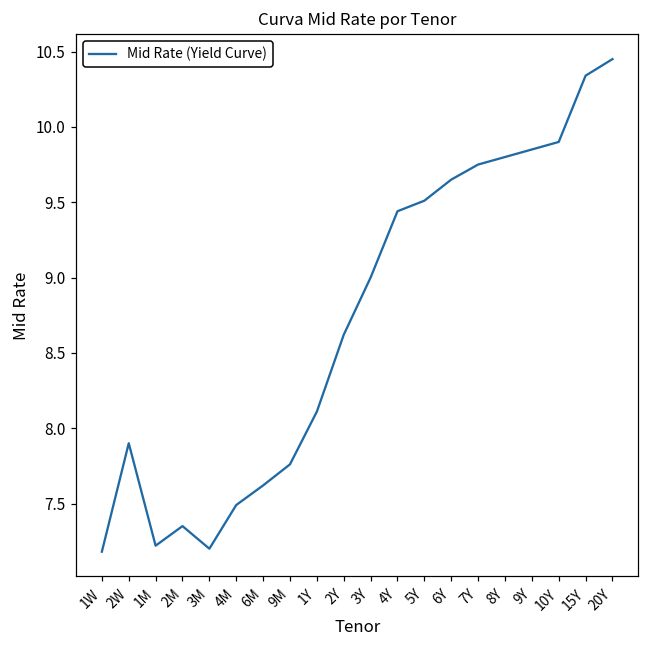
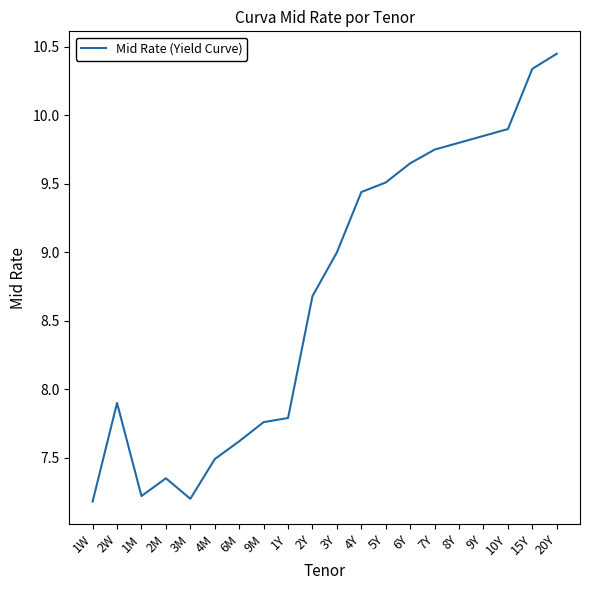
  {
    "1W": 7.18,
    "2W": 7.90,
    "1M": 7.22,
    "2M": 7.35,
    "3M": 7.20,
    "4M": 7.49,
    "6M": 7.62,
    "9M": 7.76,
-   "1Y": 8.11,
-   "2Y": 8.62,
+   "1Y": 7.79,
+   "2Y": 8.68,
    "3Y": 9.00,
    "4Y": 9.44,
    "5Y": 9.51,
    "6Y": 9.65,
    "7Y": 9.75,
    "8Y": 9.80,
    "9Y": 9.85,
    "10Y": 9.90,
    "15Y": 10.34,
    "20Y": 10.45
  }
